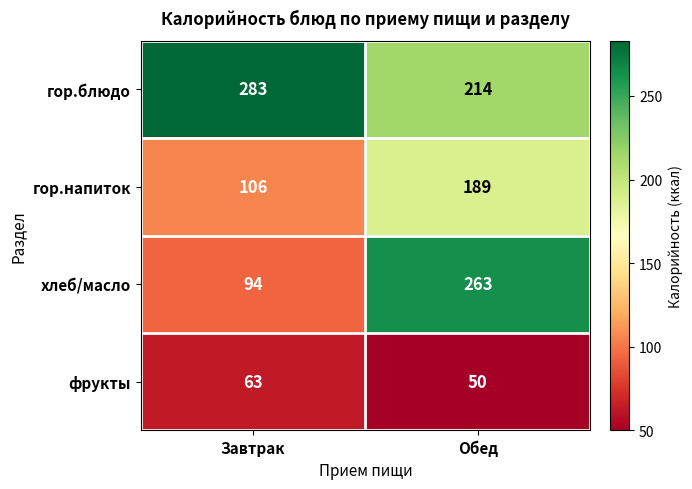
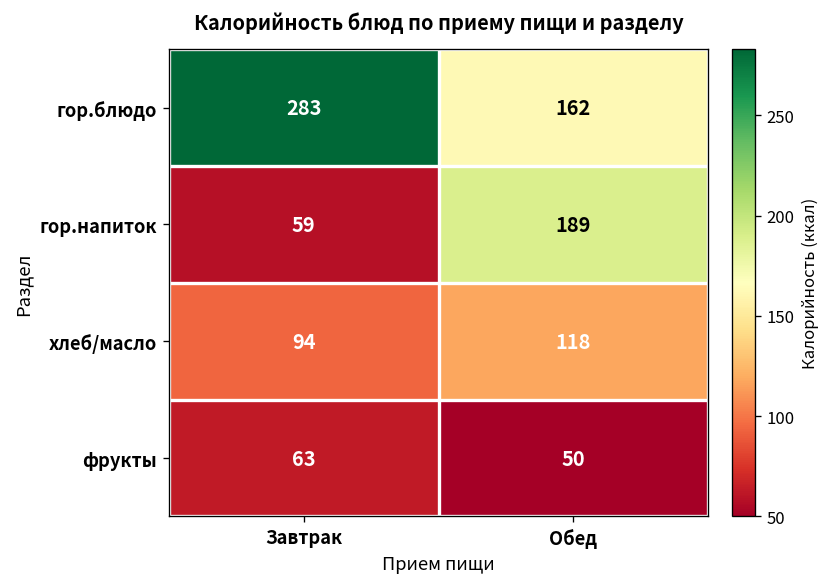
  {
    "гор.блюдо": {
      "Завтрак": 283,
-     "Обед": 214
+     "Обед": 162
    },
    "гор.напиток": {
-     "Завтрак": 106,
+     "Завтрак": 59,
      "Обед": 189
    },
    "хлеб/масло": {
      "Завтрак": 94,
-     "Обед": 263
+     "Обед": 118
    },
    "фрукты": {
      "Завтрак": 63,
      "Обед": 50
    }
  }
